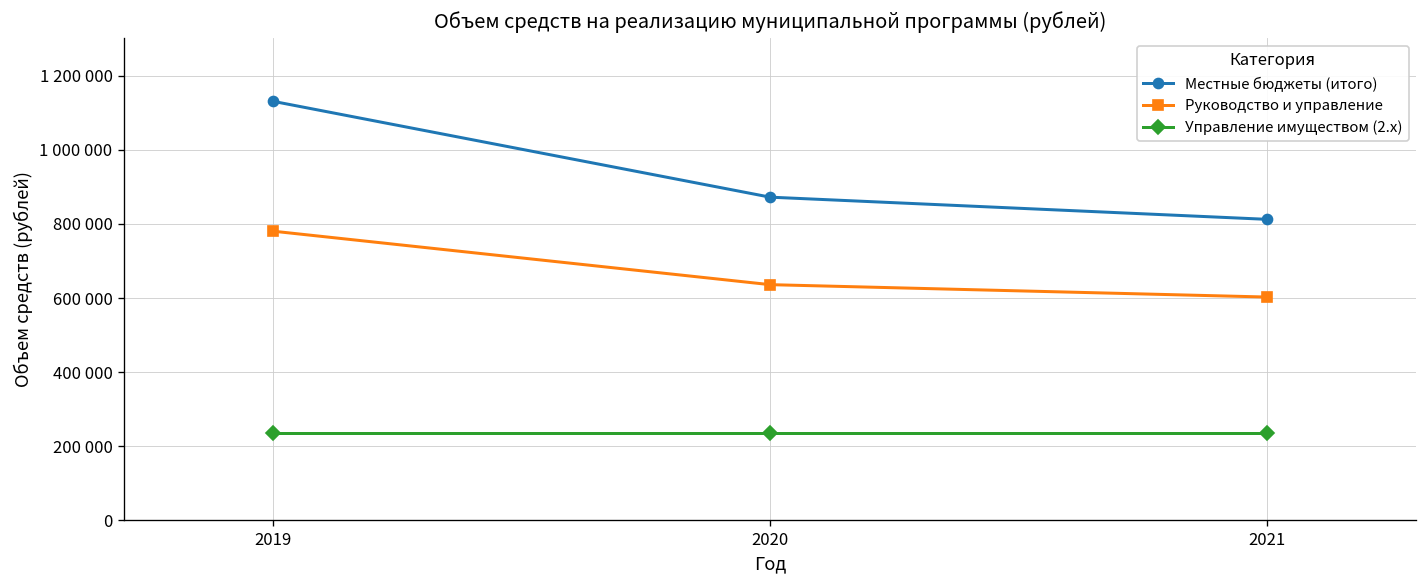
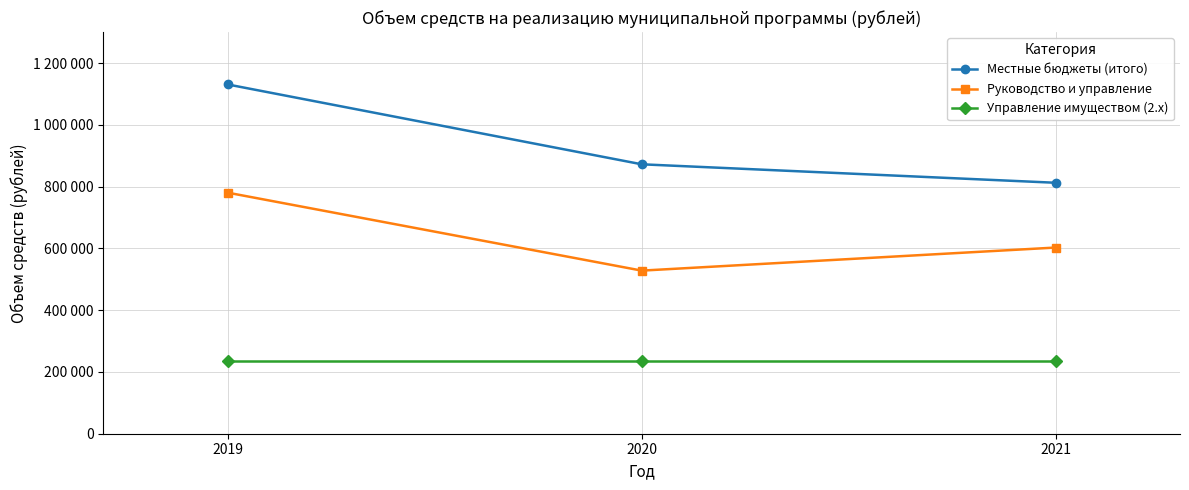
  {
    "Местные бюджеты (итого)": {
      "2019": 1130000,
      "2020": 870000,
      "2021": 810000
    },
    "Руководство и управление": {
      "2019": 780000,
-     "2020": 640000,
+     "2020": 530000,
      "2021": 600000
    },
    "Управление имуществом (2.x)": {
      "2019": 240000,
      "2020": 240000,
      "2021": 240000
    }
  }
